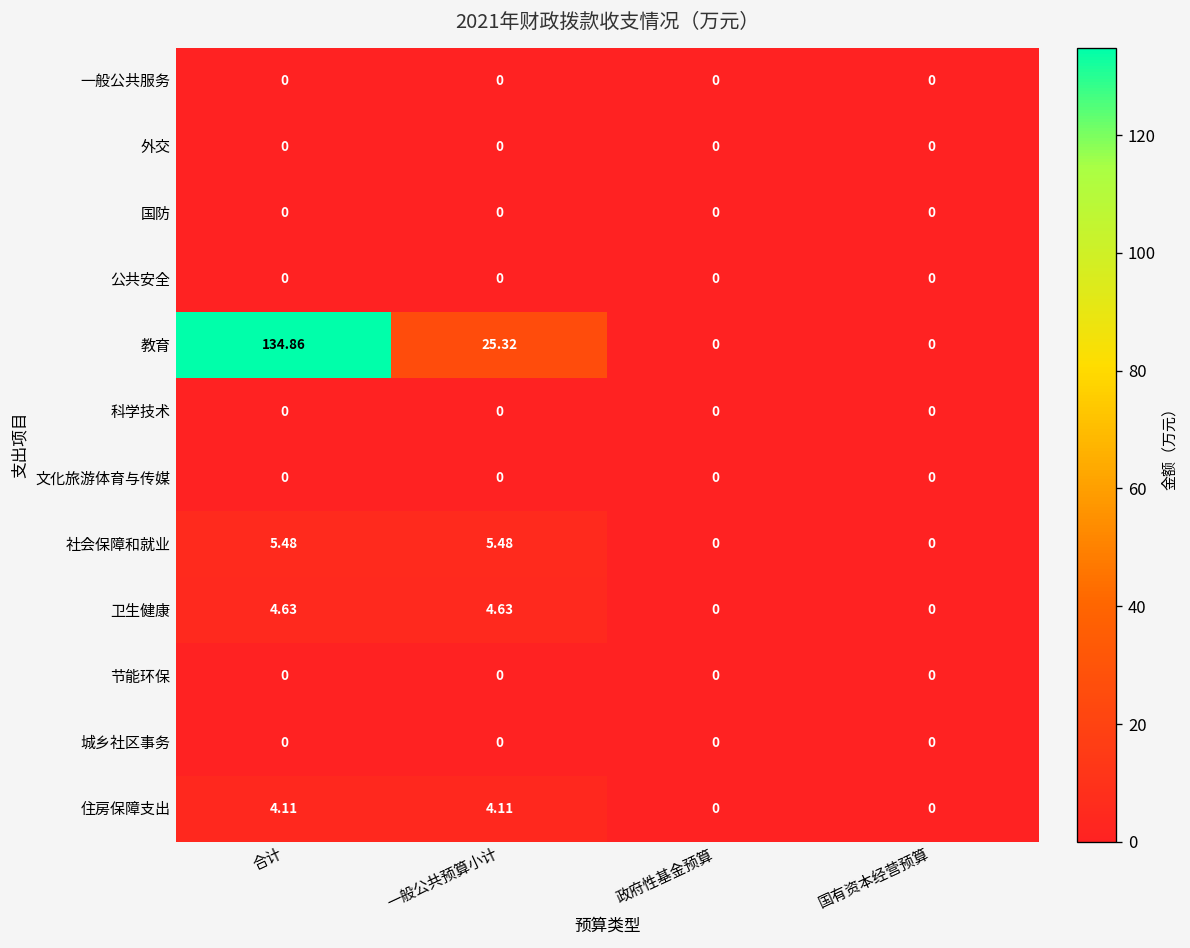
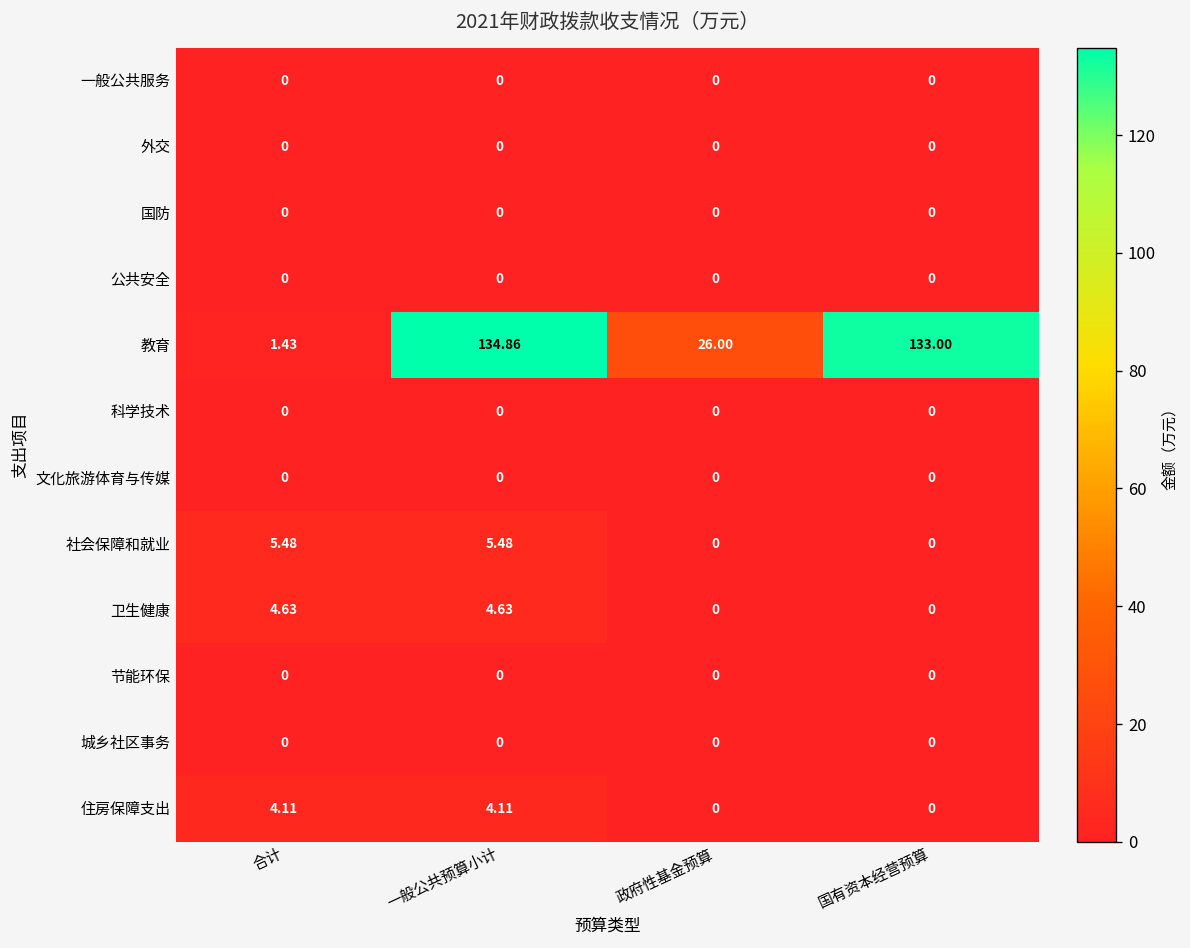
  {
    "一般公共服务": {
      "合计": 0,
      "一般公共预算小计": 0,
      "政府性基金预算": 0,
      "国有资本经营预算": 0
    },
    "外交": {
      "合计": 0,
      "一般公共预算小计": 0,
      "政府性基金预算": 0,
      "国有资本经营预算": 0
    },
    "国防": {
      "合计": 0,
      "一般公共预算小计": 0,
      "政府性基金预算": 0,
      "国有资本经营预算": 0
    },
    "公共安全": {
      "合计": 0,
      "一般公共预算小计": 0,
      "政府性基金预算": 0,
      "国有资本经营预算": 0
    },
    "教育": {
-     "合计": 134.86,
-     "一般公共预算小计": 25.32,
-     "政府性基金预算": 0,
-     "国有资本经营预算": 0
+     "合计": 1.43,
+     "一般公共预算小计": 134.86,
+     "政府性基金预算": 26.00,
+     "国有资本经营预算": 133.00
    },
    "科学技术": {
      "合计": 0,
      "一般公共预算小计": 0,
      "政府性基金预算": 0,
      "国有资本经营预算": 0
    },
    "文化旅游体育与传媒": {
      "合计": 0,
      "一般公共预算小计": 0,
      "政府性基金预算": 0,
      "国有资本经营预算": 0
    },
    "社会保障和就业": {
      "合计": 5.48,
      "一般公共预算小计": 5.48,
      "政府性基金预算": 0,
      "国有资本经营预算": 0
    },
    "卫生健康": {
      "合计": 4.63,
      "一般公共预算小计": 4.63,
      "政府性基金预算": 0,
      "国有资本经营预算": 0
    },
    "节能环保": {
      "合计": 0,
      "一般公共预算小计": 0,
      "政府性基金预算": 0,
      "国有资本经营预算": 0
    },
    "城乡社区事务": {
      "合计": 0,
      "一般公共预算小计": 0,
      "政府性基金预算": 0,
      "国有资本经营预算": 0
    },
    "住房保障支出": {
      "合计": 4.11,
      "一般公共预算小计": 4.11,
      "政府性基金预算": 0,
      "国有资本经营预算": 0
    }
  }
